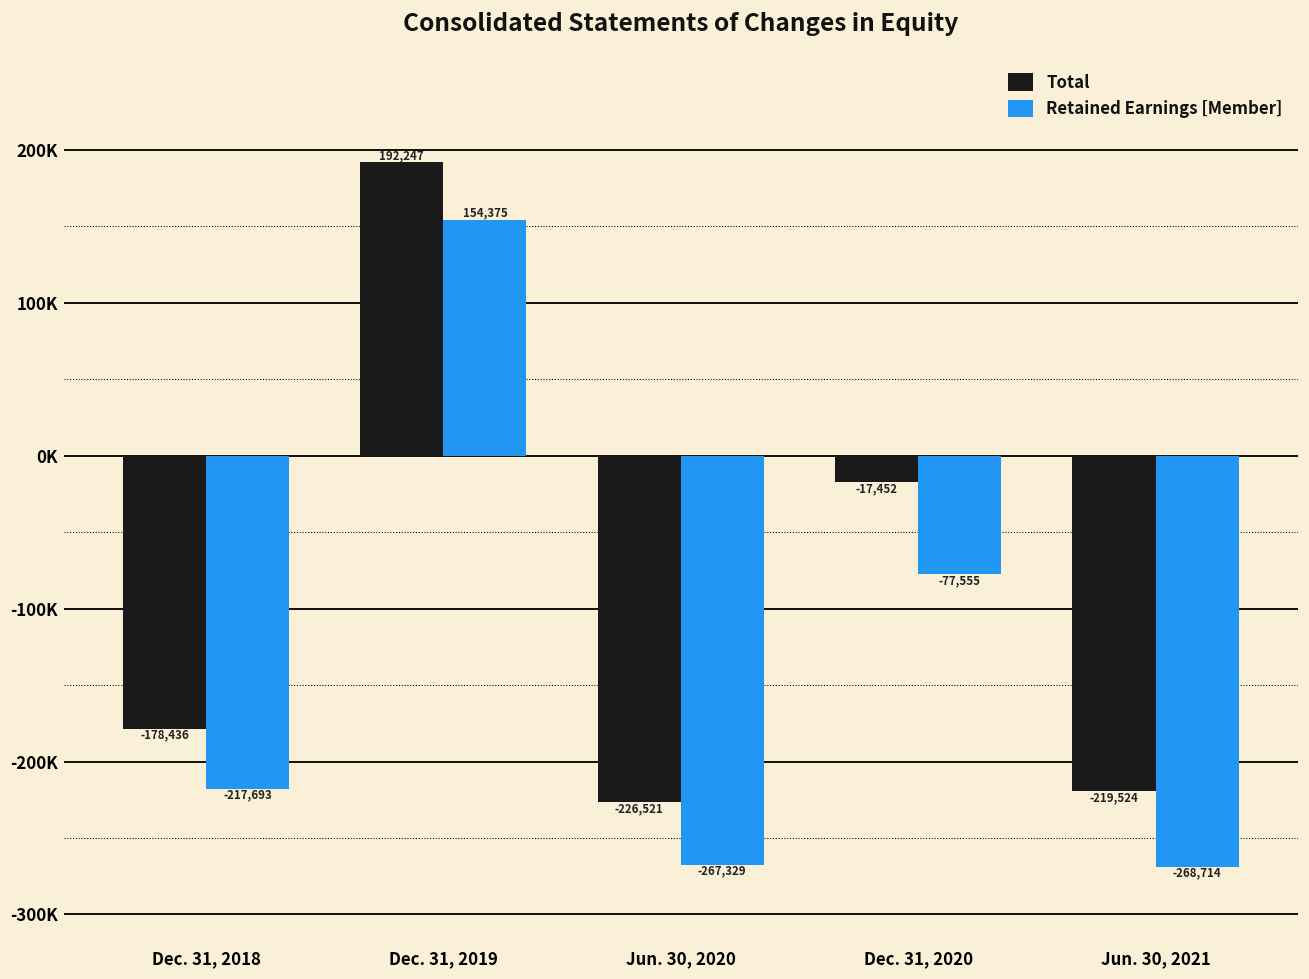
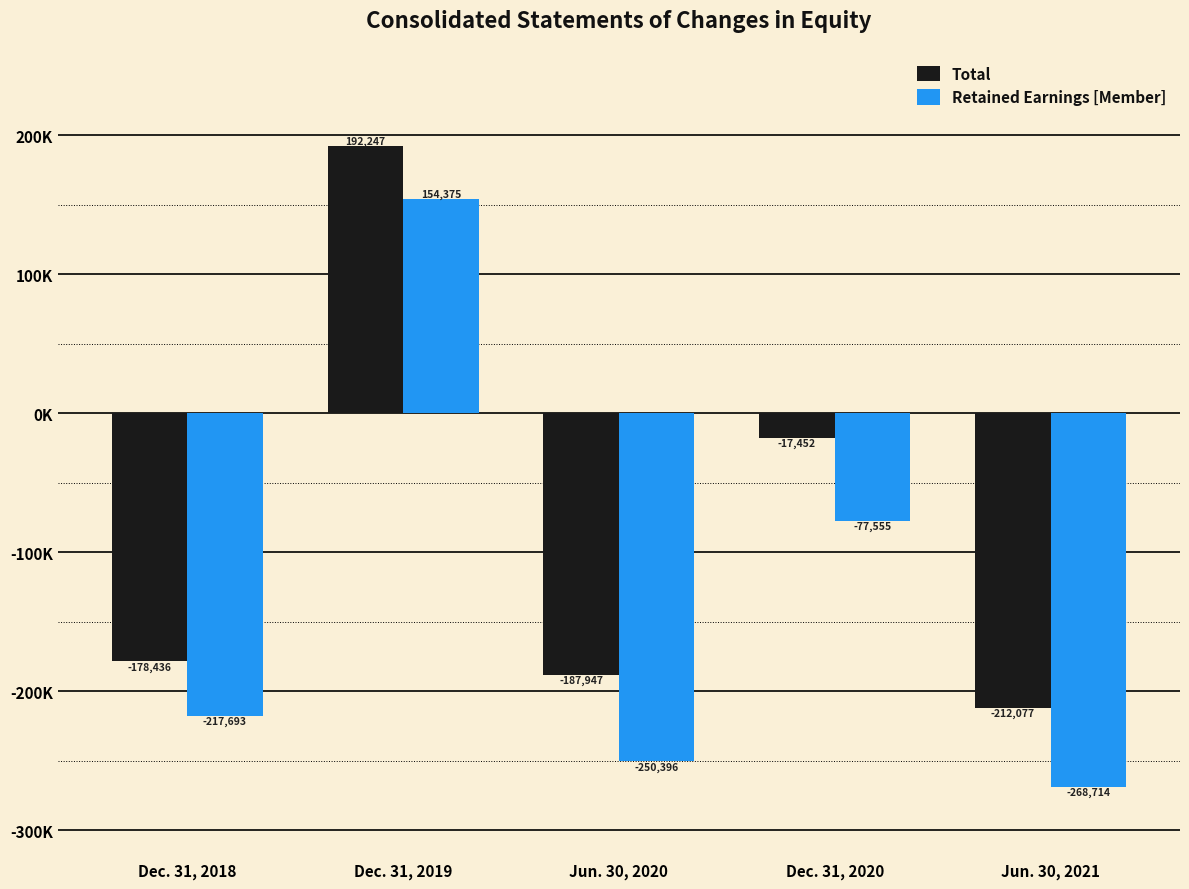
  {
    "Total": {
      "Dec. 31, 2018": "-178,436",
      "Dec. 31, 2019": "192,247",
-     "Jun. 30, 2020": "-226,521",
+     "Jun. 30, 2020": "-187,947",
      "Dec. 31, 2020": "-17,452",
-     "Jun. 30, 2021": "-219,524"
+     "Jun. 30, 2021": "-212,077"
    },
    "Retained Earnings [Member]": {
      "Dec. 31, 2018": "-217,693",
      "Dec. 31, 2019": "154,375",
-     "Jun. 30, 2020": "-267,329",
+     "Jun. 30, 2020": "-250,396",
      "Dec. 31, 2020": "-77,555",
      "Jun. 30, 2021": "-268,714"
    }
  }
